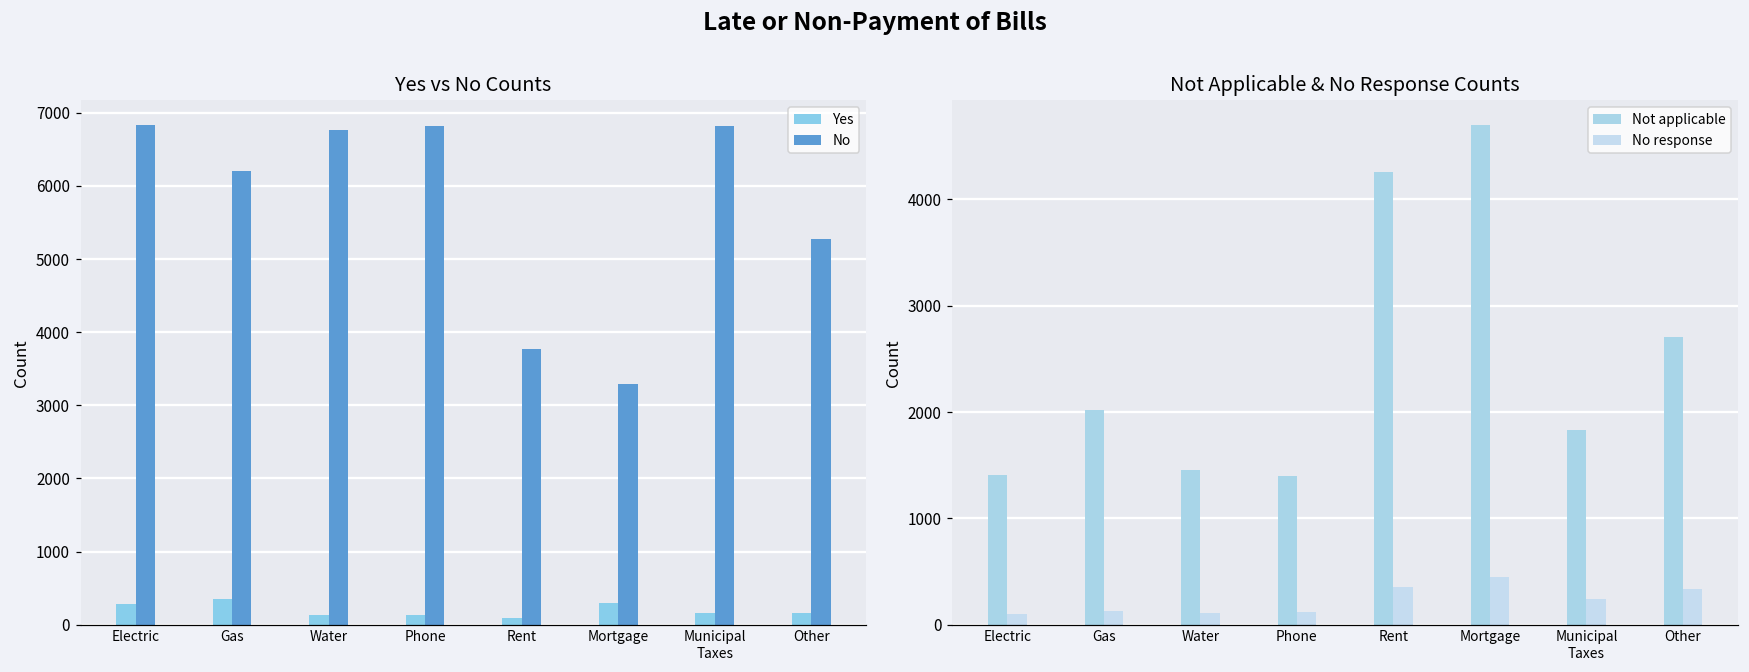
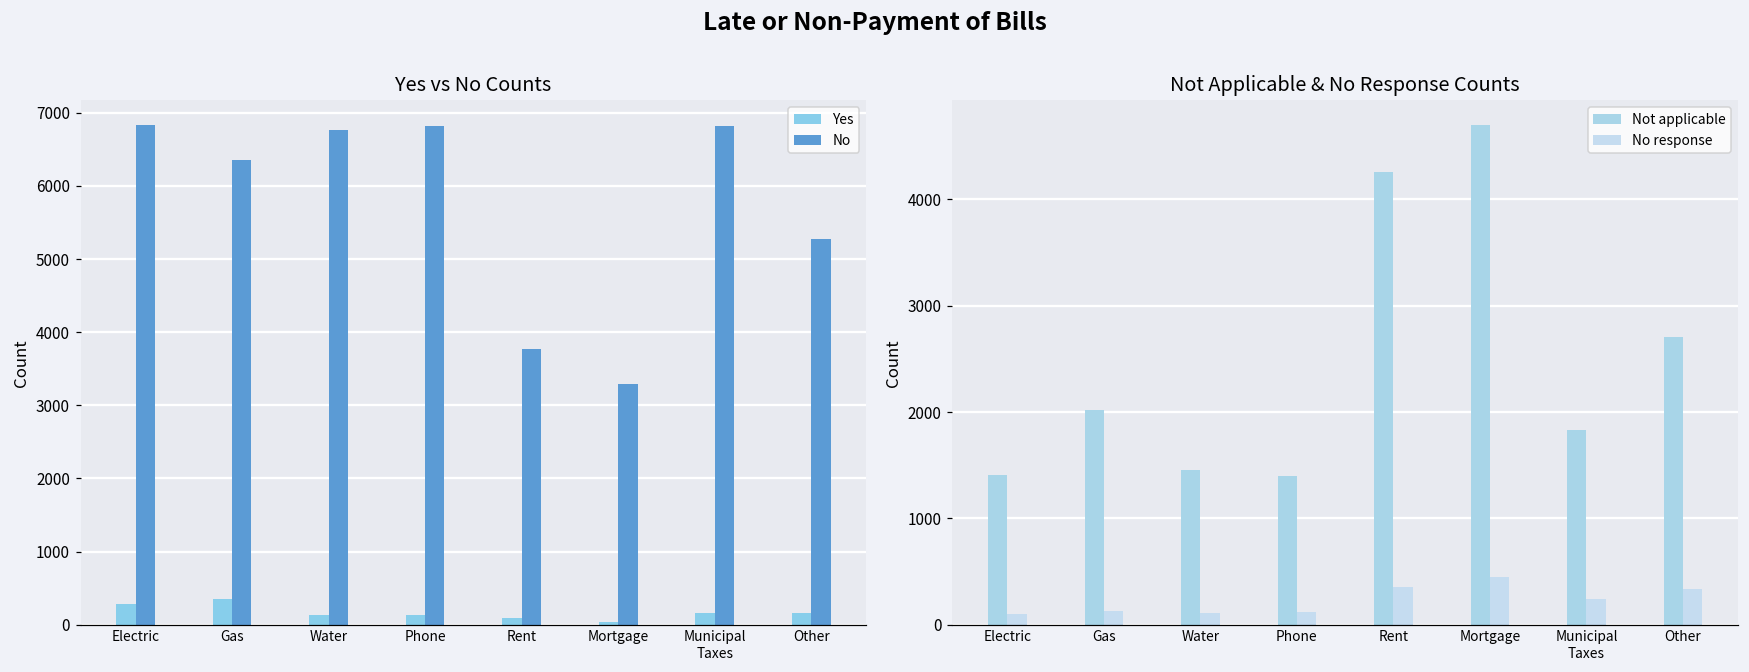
  {
    "Yes vs No Counts": {
      "Yes": {
        "Electric": 300,
        "Gas": 400,
        "Water": 100,
        "Phone": 100,
        "Rent": 100,
-       "Mortgage": 300,
+       "Mortgage": 0,
        "Municipal Taxes": 200,
        "Other": 200
      },
      "No": {
        "Electric": 6800,
-       "Gas": 6200,
+       "Gas": 6400,
        "Water": 6800,
        "Phone": 6800,
        "Rent": 3800,
        "Mortgage": 3300,
        "Municipal Taxes": 6800,
        "Other": 5300
      }
    }
  }
